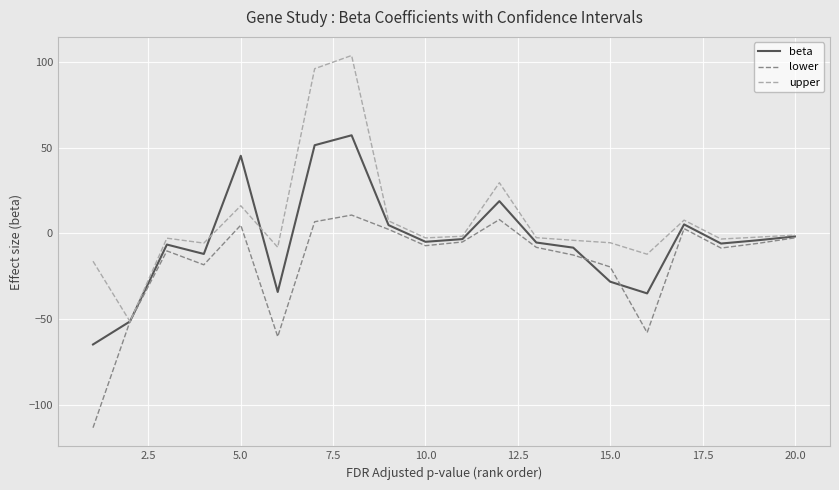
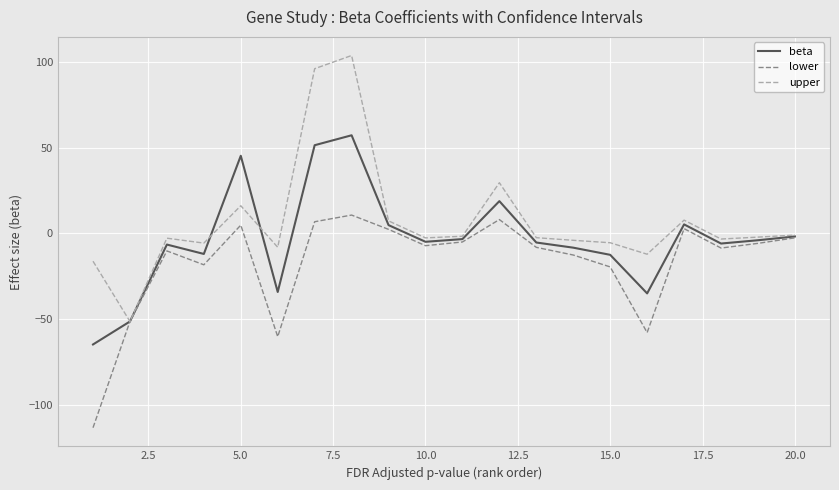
  {
    "beta": {
      "5.0": 45,
      "10.0": -5,
-     "15.0": -28
+     "15.0": -13
    }
  }
